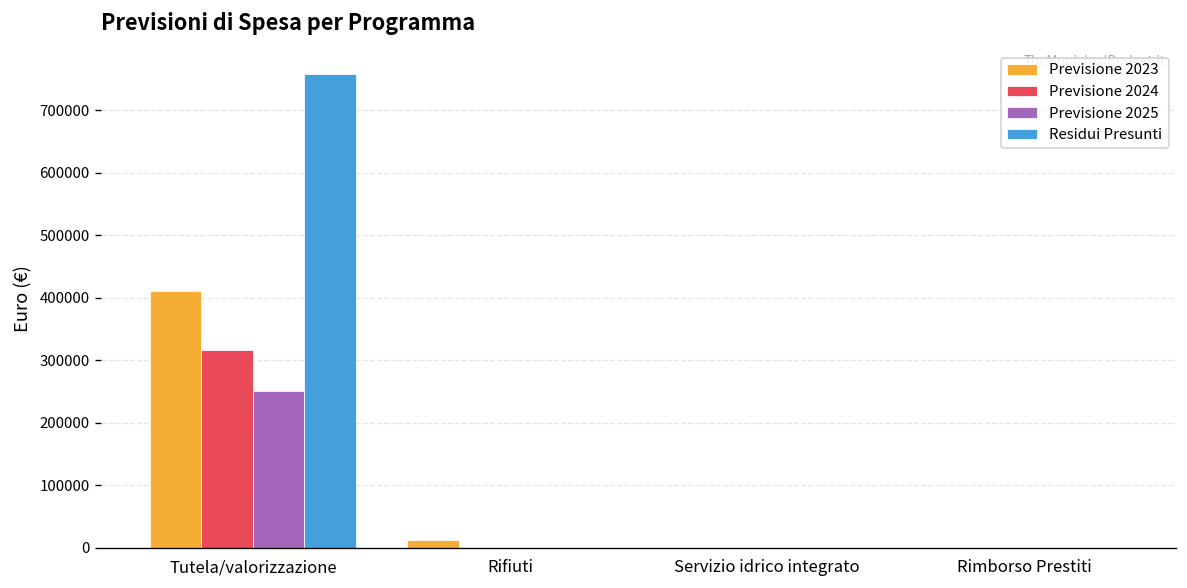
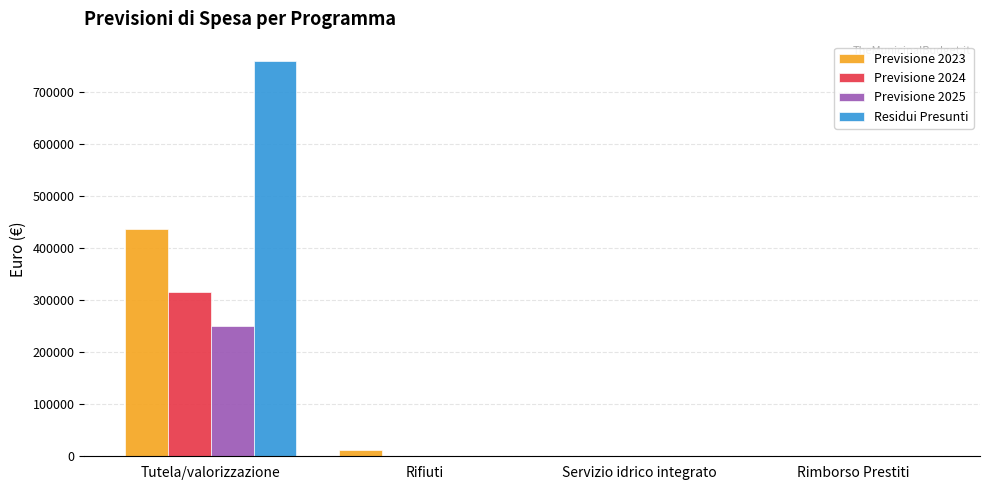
  {
    "Previsione 2023": {
-     "Tutela/valorizzazione": 410000,
+     "Tutela/valorizzazione": 440000,
      "Rifiuti": 10000,
      "Servizio idrico integrato": 0,
      "Rimborso Prestiti": 0
    },
    "Previsione 2024": {
      "Tutela/valorizzazione": 320000,
      "Rifiuti": 0,
      "Servizio idrico integrato": 0,
      "Rimborso Prestiti": 0
    },
    "Previsione 2025": {
      "Tutela/valorizzazione": 250000,
      "Rifiuti": 0,
      "Servizio idrico integrato": 0,
      "Rimborso Prestiti": 0
    },
    "Residui Presunti": {
      "Tutela/valorizzazione": 760000,
      "Rifiuti": 0,
      "Servizio idrico integrato": 0,
      "Rimborso Prestiti": 0
    }
  }
